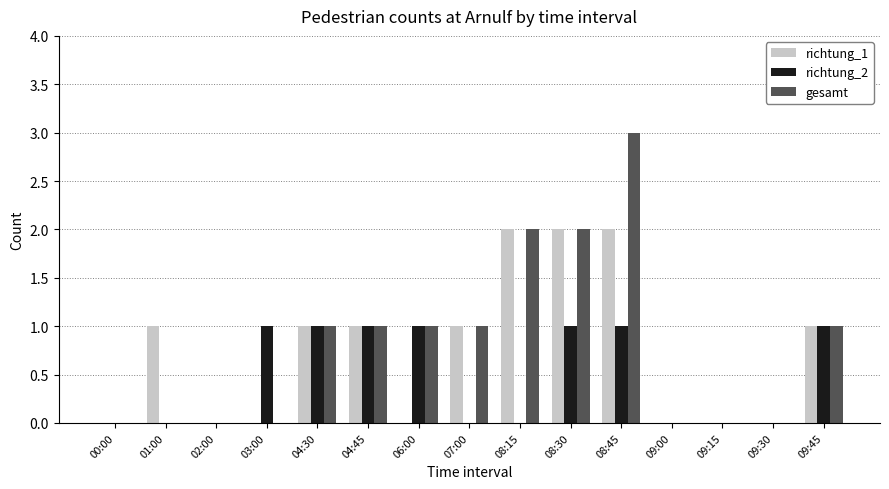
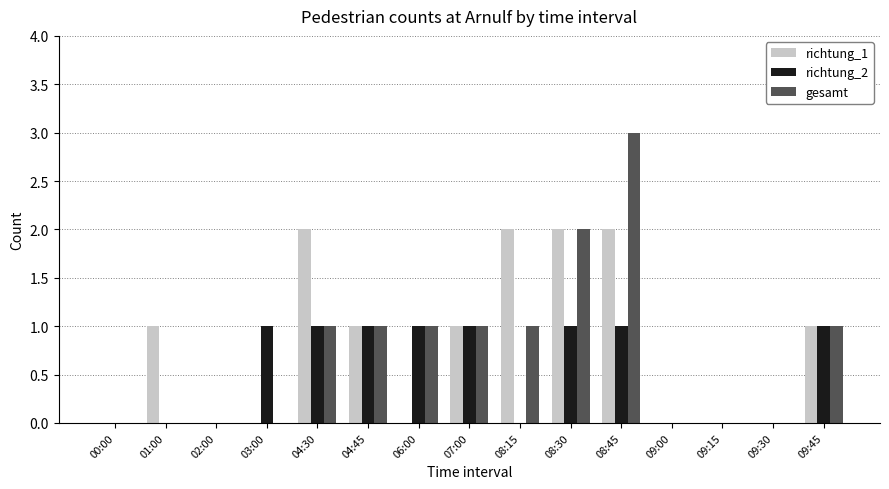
  {
    "richtung_1": {
      "00:00": 0,
      "01:00": 1,
      "02:00": 0,
      "03:00": 0,
-     "04:30": 1,
+     "04:30": 2,
      "04:45": 1,
      "06:00": 0,
      "07:00": 1,
      "08:15": 2,
      "08:30": 2,
      "08:45": 2,
      "09:00": 0,
      "09:15": 0,
      "09:30": 0,
      "09:45": 1
    },
    "richtung_2": {
      "00:00": 0,
      "01:00": 0,
      "02:00": 0,
      "03:00": 1,
      "04:30": 1,
      "04:45": 1,
      "06:00": 1,
-     "07:00": 0,
+     "07:00": 1,
      "08:15": 0,
      "08:30": 1,
      "08:45": 1,
      "09:00": 0,
      "09:15": 0,
      "09:30": 0,
      "09:45": 1
    },
    "gesamt": {
      "00:00": 0,
      "01:00": 0,
      "02:00": 0,
      "03:00": 0,
      "04:30": 1,
      "04:45": 1,
      "06:00": 1,
      "07:00": 1,
-     "08:15": 2,
+     "08:15": 1,
      "08:30": 2,
      "08:45": 3,
      "09:00": 0,
      "09:15": 0,
      "09:30": 0,
      "09:45": 1
    }
  }
